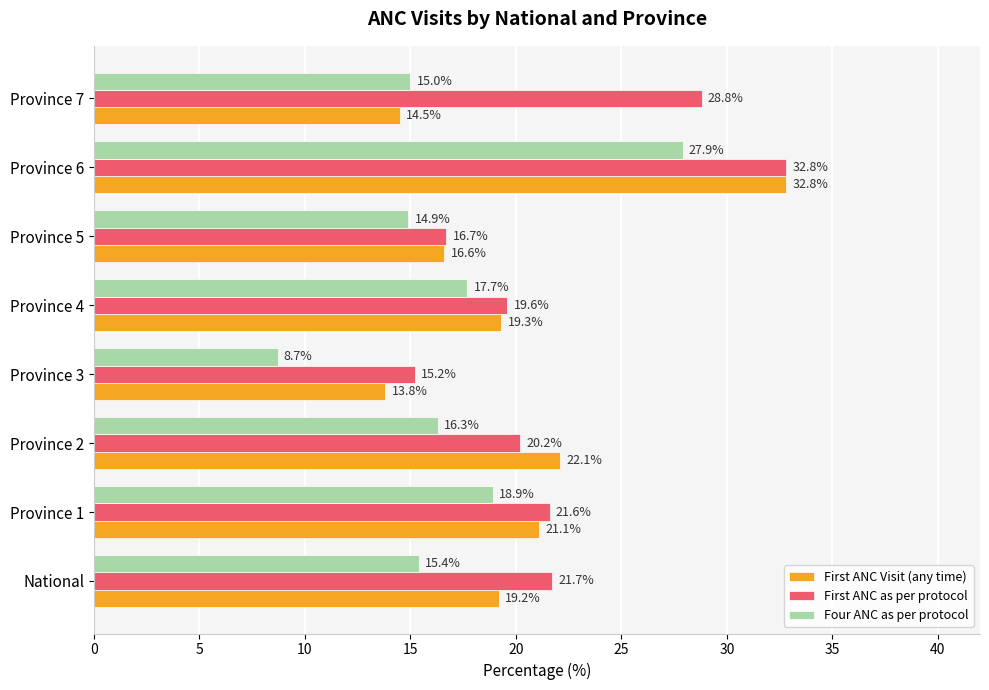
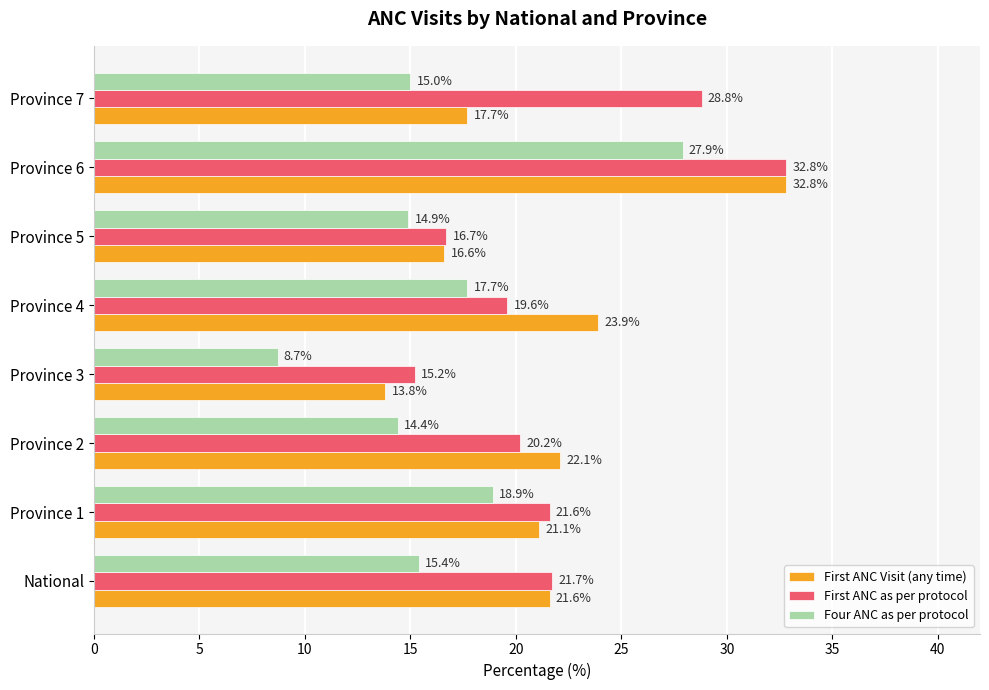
  {
    "First ANC Visit (any time)": {
-     "Province 7": "14.5%",
+     "Province 7": "17.7%",
      "Province 6": "32.8%",
      "Province 5": "16.6%",
-     "Province 4": "19.3%",
+     "Province 4": "23.9%",
      "Province 3": "13.8%",
      "Province 2": "22.1%",
      "Province 1": "21.1%",
-     "National": "19.2%"
+     "National": "21.6%"
    },
    "First ANC as per protocol": {
      "Province 7": "28.8%",
      "Province 6": "32.8%",
      "Province 5": "16.7%",
      "Province 4": "19.6%",
      "Province 3": "15.2%",
      "Province 2": "20.2%",
      "Province 1": "21.6%",
      "National": "21.7%"
    },
    "Four ANC as per protocol": {
      "Province 7": "15.0%",
      "Province 6": "27.9%",
      "Province 5": "14.9%",
      "Province 4": "17.7%",
      "Province 3": "8.7%",
-     "Province 2": "16.3%",
+     "Province 2": "14.4%",
      "Province 1": "18.9%",
      "National": "15.4%"
    }
  }
